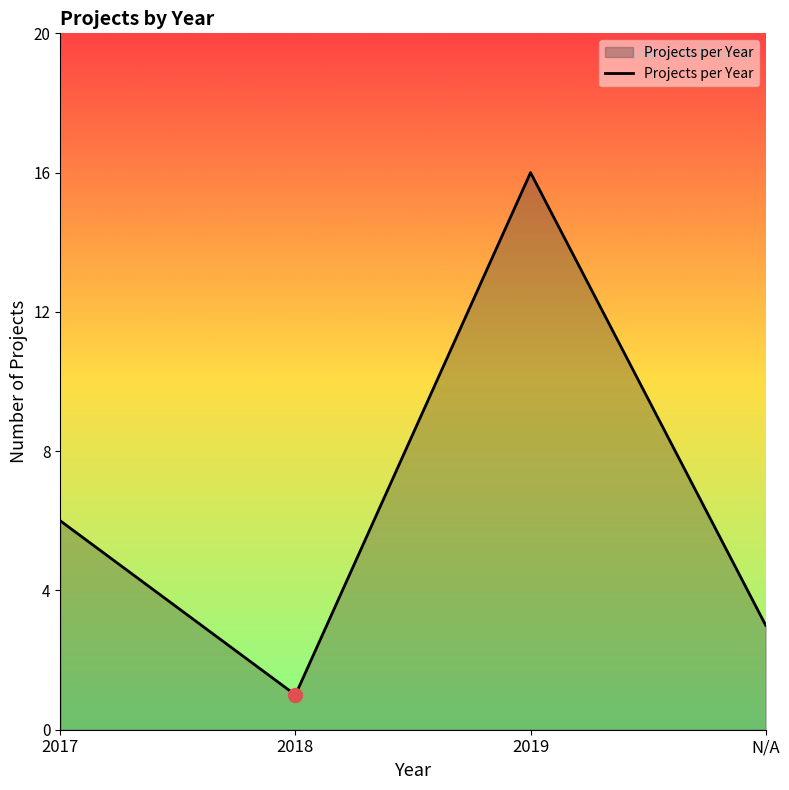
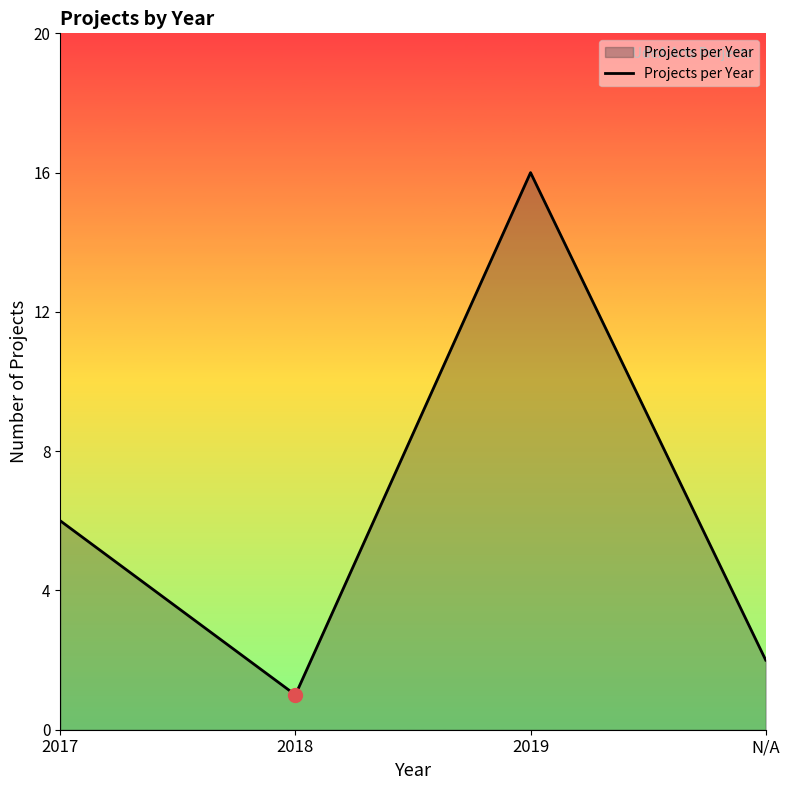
  {
    "Projects per Year": {
      "2017": 6,
      "2019": 16,
-     "N/A": 3
+     "N/A": 2
    }
  }
